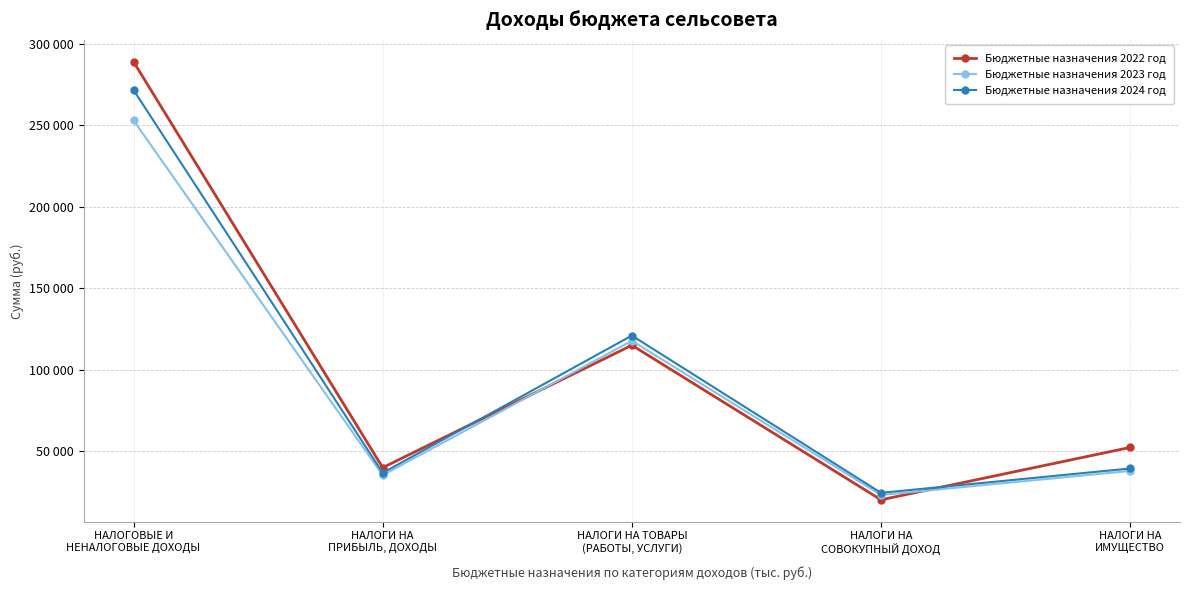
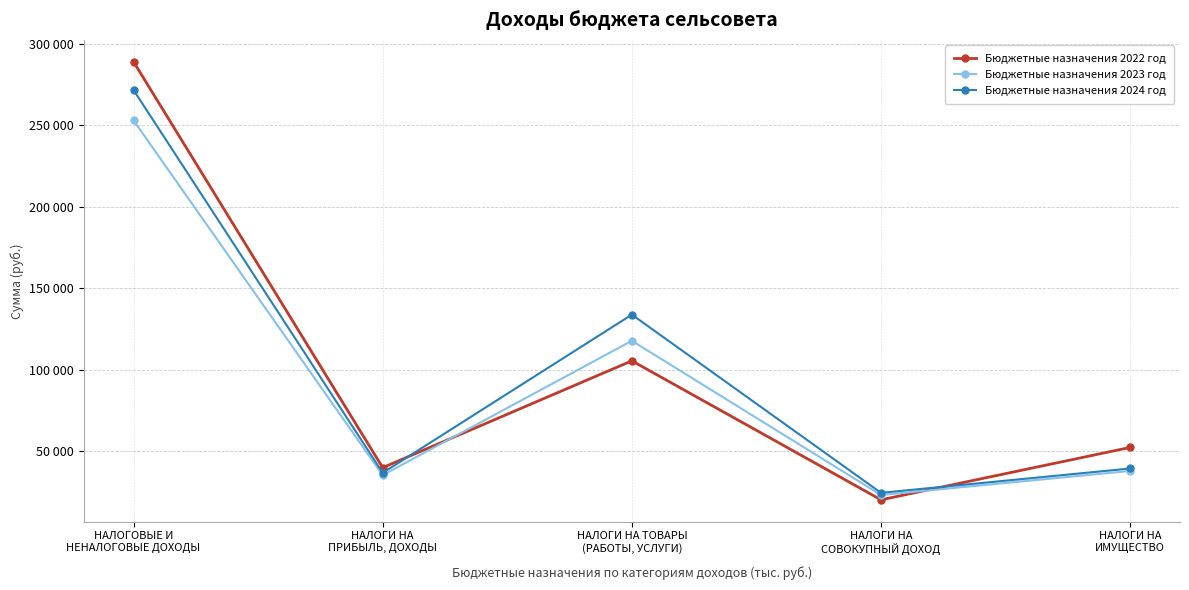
  {
    "Бюджетные назначения 2022 год": {
      "НАЛОГОВЫЕ И НЕНАЛОГОВЫЕ ДОХОДЫ": 289000,
      "НАЛОГИ НА ПРИБЫЛЬ, ДОХОДЫ": 40000,
-     "НАЛОГИ НА ТОВАРЫ (РАБОТЫ, УСЛУГИ)": 115000,
+     "НАЛОГИ НА ТОВАРЫ (РАБОТЫ, УСЛУГИ)": 105000,
      "НАЛОГИ НА СОВОКУПНЫЙ ДОХОД": 20000,
      "НАЛОГИ НА ИМУЩЕСТВО": 52000
    },
    "Бюджетные назначения 2023 год": {
      "НАЛОГОВЫЕ И НЕНАЛОГОВЫЕ ДОХОДЫ": 253000,
      "НАЛОГИ НА ТОВАРЫ (РАБОТЫ, УСЛУГИ)": 118000
    },
    "Бюджетные назначения 2024 год": {
      "НАЛОГОВЫЕ И НЕНАЛОГОВЫЕ ДОХОДЫ": 271000,
-     "НАЛОГИ НА ТОВАРЫ (РАБОТЫ, УСЛУГИ)": 121000
+     "НАЛОГИ НА ТОВАРЫ (РАБОТЫ, УСЛУГИ)": 134000
    }
  }
